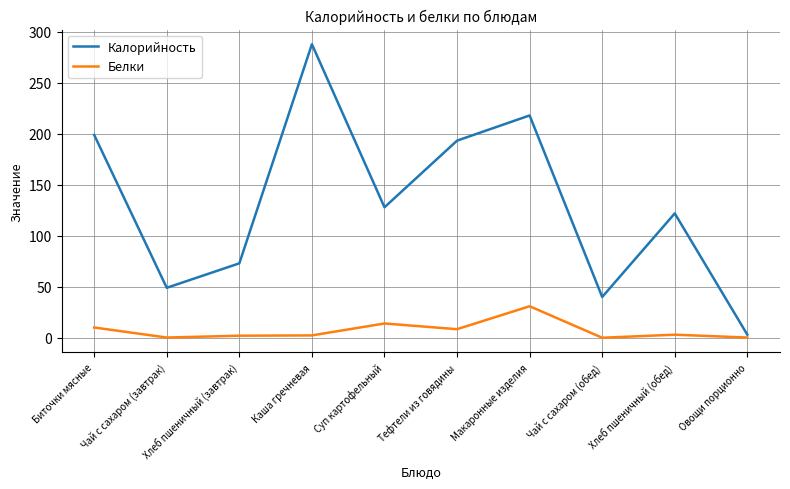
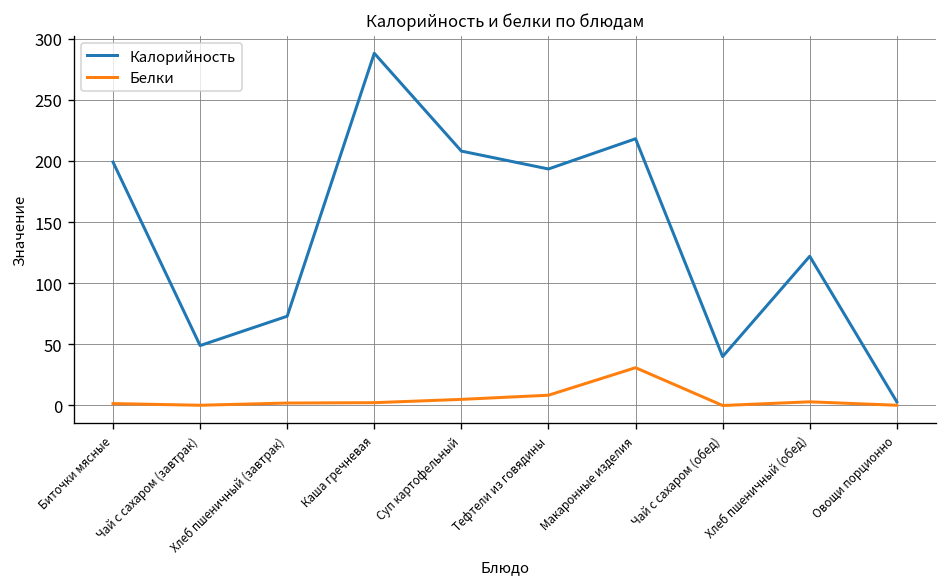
  {
    "Калорийность": {
      "Биточки мясные": 199,
      "Чай с сахаром (завтрак)": 49,
      "Хлеб пшеничный (завтрак)": 73,
      "Каша гречневая": 288,
-     "Суп картофельный": 128,
+     "Суп картофельный": 208,
      "Тефтели из говядины": 193,
      "Макаронные изделия": 218,
      "Чай с сахаром (обед)": 40,
      "Хлеб пшеничный (обед)": 122,
      "Овощи порционно": 3
    },
    "Белки": {
-     "Биточки мясные": 10,
+     "Биточки мясные": 2,
      "Чай с сахаром (завтрак)": 0,
      "Хлеб пшеничный (завтрак)": 2,
      "Каша гречневая": 2,
-     "Суп картофельный": 14,
+     "Суп картофельный": 5,
      "Тефтели из говядины": 8,
      "Макаронные изделия": 31,
      "Чай с сахаром (обед)": 0,
      "Хлеб пшеничный (обед)": 3,
      "Овощи порционно": 0
    }
  }
